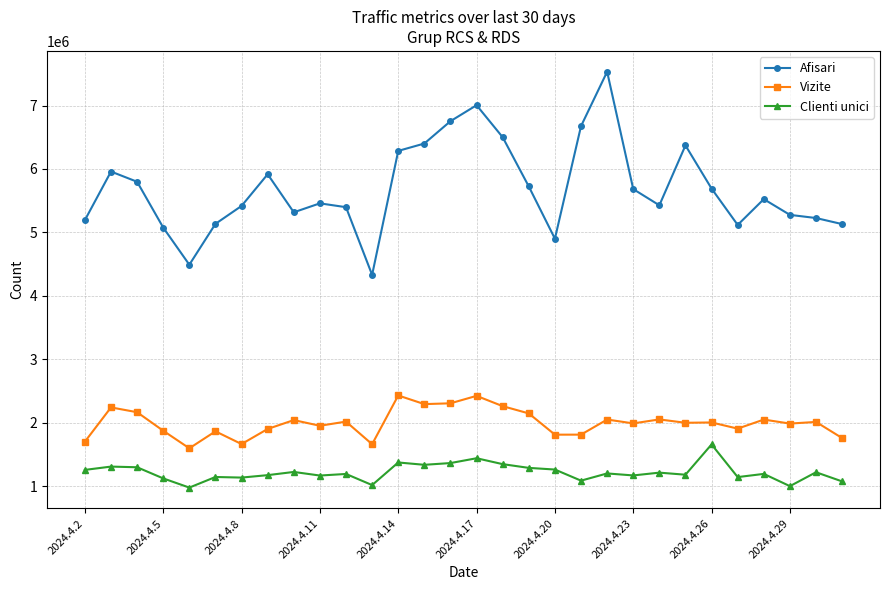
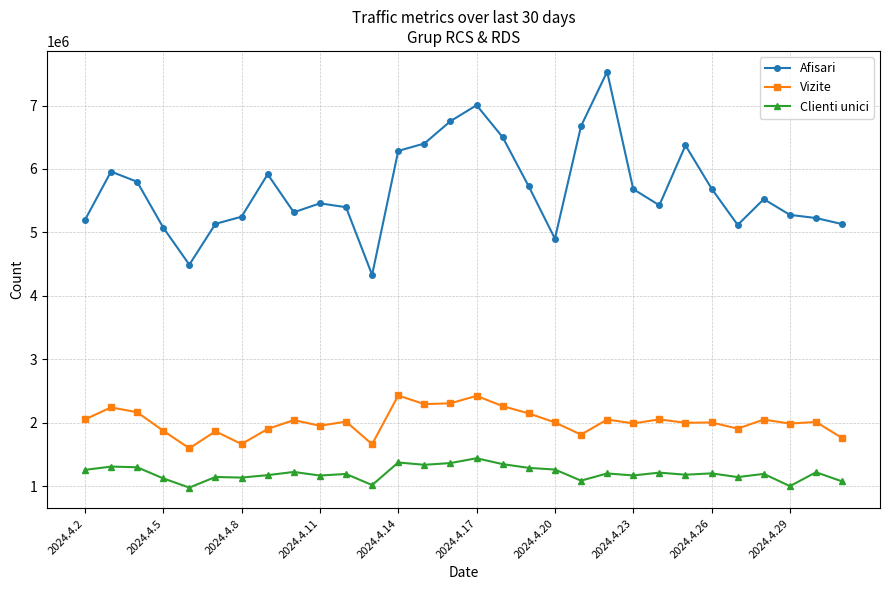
  {
    "Afisari": {
      "2024.4.2": 5200000,
      "2024.4.5": 5100000,
-     "2024.4.8": 5400000,
+     "2024.4.8": 5200000,
      "2024.4.11": 5500000,
      "2024.4.14": 6300000,
      "2024.4.17": 7000000,
      "2024.4.20": 4900000,
      "2024.4.23": 5700000,
      "2024.4.26": 5700000,
      "2024.4.29": 5300000
    },
    "Vizite": {
-     "2024.4.2": 1700000,
+     "2024.4.2": 2000000,
      "2024.4.5": 1900000,
      "2024.4.8": 1700000,
      "2024.4.11": 2000000,
      "2024.4.14": 2400000,
      "2024.4.17": 2400000,
-     "2024.4.20": 1800000,
+     "2024.4.20": 2000000,
      "2024.4.23": 2000000,
      "2024.4.26": 2000000,
      "2024.4.29": 2000000
    },
    "Clienti unici": {
      "2024.4.2": 1300000,
      "2024.4.5": 1100000,
      "2024.4.8": 1100000,
      "2024.4.11": 1200000,
      "2024.4.14": 1400000,
      "2024.4.17": 1400000,
      "2024.4.20": 1300000,
      "2024.4.23": 1200000,
-     "2024.4.26": 1700000,
+     "2024.4.26": 1200000,
      "2024.4.29": 1000000
    }
  }
